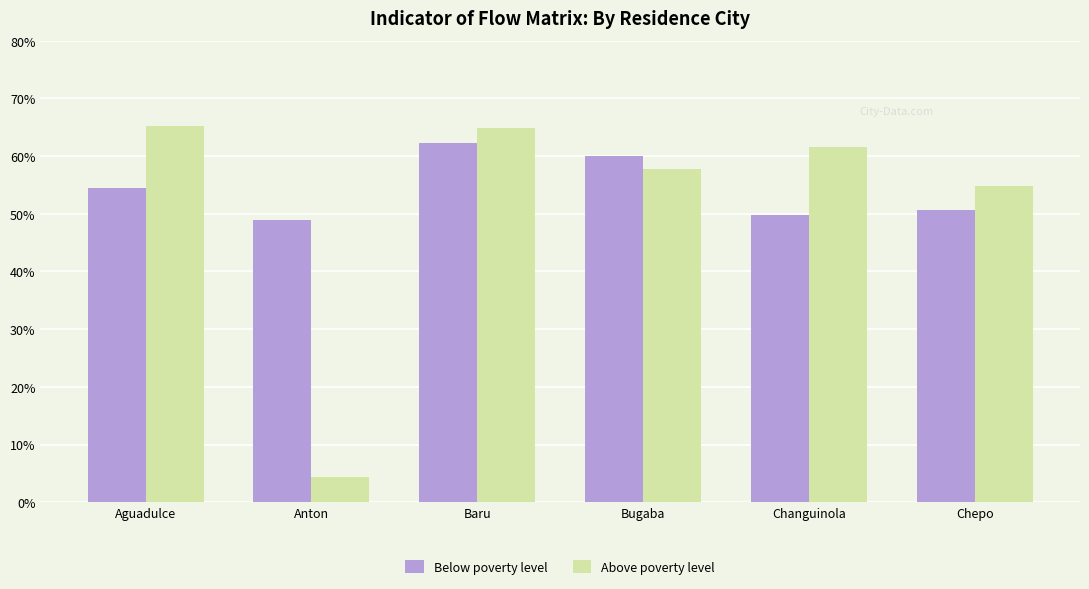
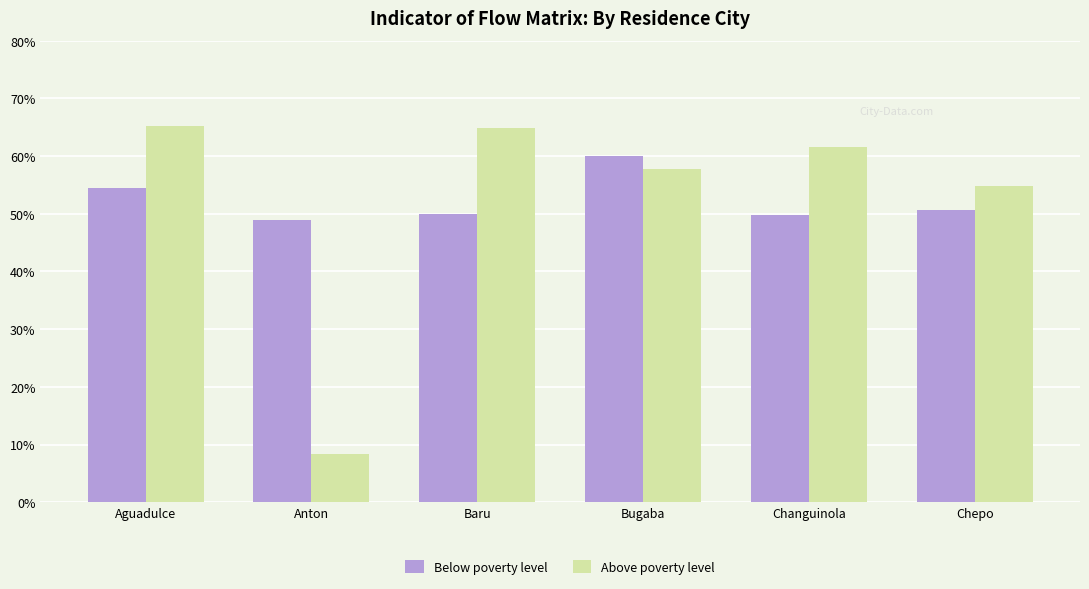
  {
    "Below poverty level": {
      "Aguadulce": "55%",
      "Anton": "49%",
-     "Baru": "62%",
+     "Baru": "50%",
      "Bugaba": "60%",
      "Changuinola": "50%",
      "Chepo": "51%"
    },
    "Above poverty level": {
      "Aguadulce": "65%",
-     "Anton": "4%",
+     "Anton": "8%",
      "Baru": "65%",
      "Bugaba": "58%",
      "Changuinola": "62%",
      "Chepo": "55%"
    }
  }
